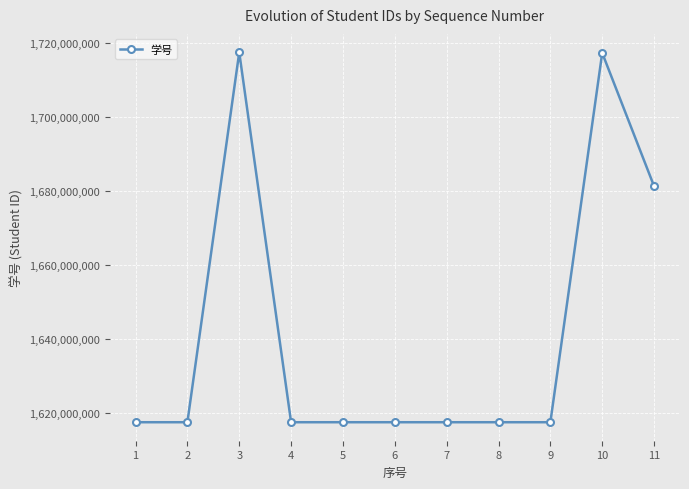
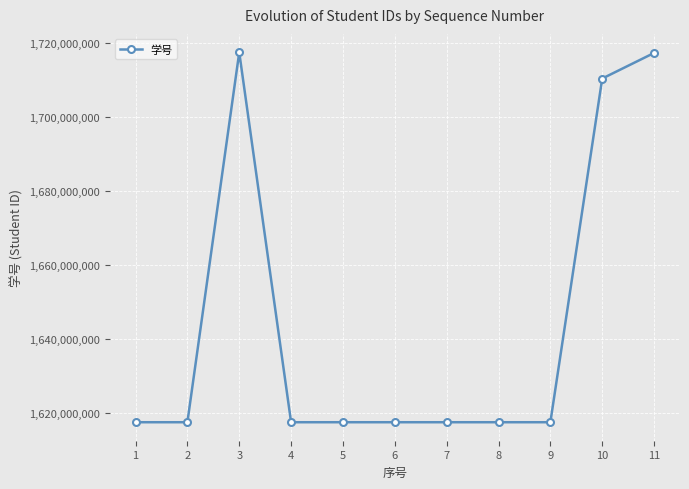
  {
    "1": "1,617,000,000",
    "2": "1,617,000,000",
    "3": "1,717,000,000",
    "4": "1,617,000,000",
    "5": "1,617,000,000",
    "6": "1,617,000,000",
    "7": "1,617,000,000",
    "8": "1,617,000,000",
    "9": "1,617,000,000",
-   "10": "1,717,000,000",
-   "11": "1,681,000,000"
+   "10": "1,710,000,000",
+   "11": "1,717,000,000"
  }
